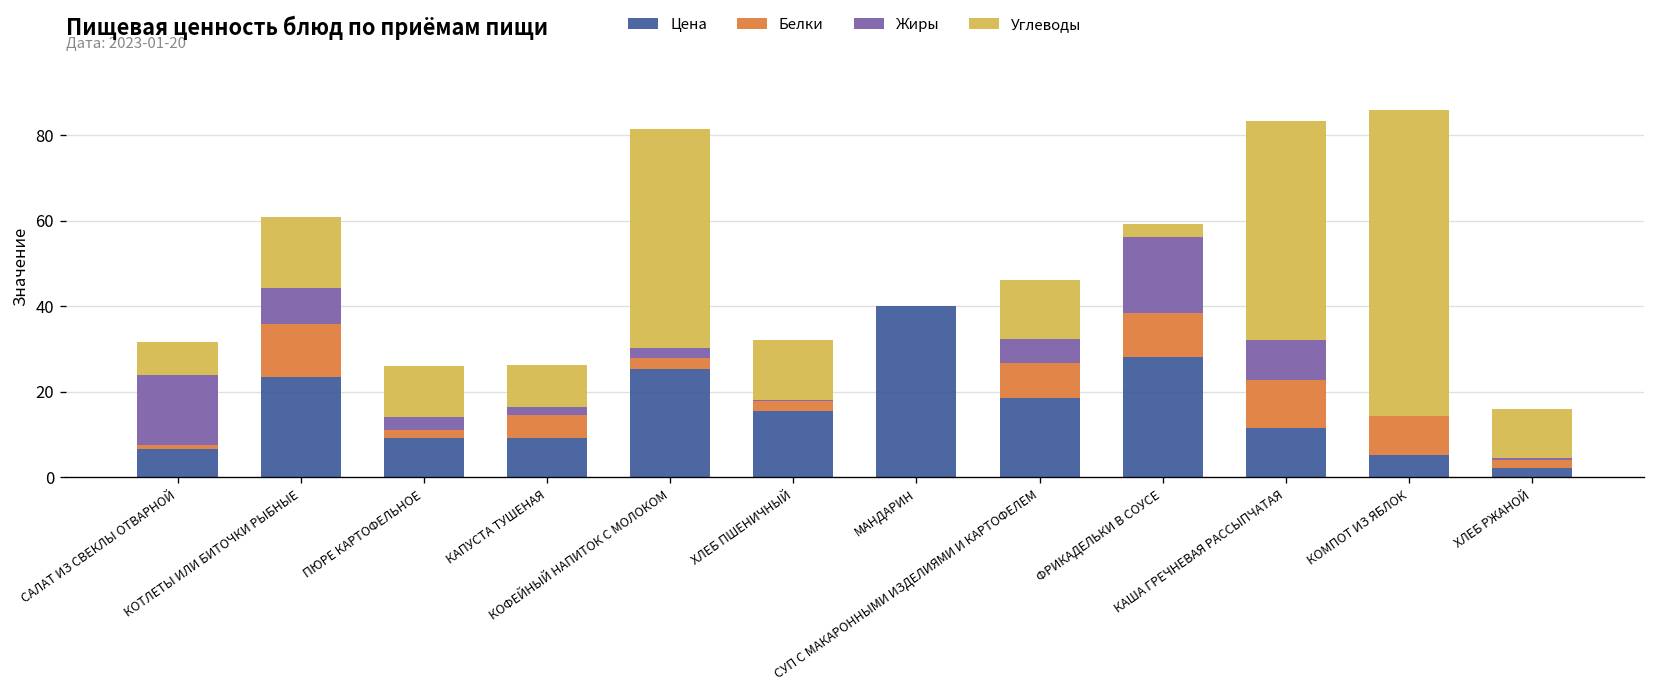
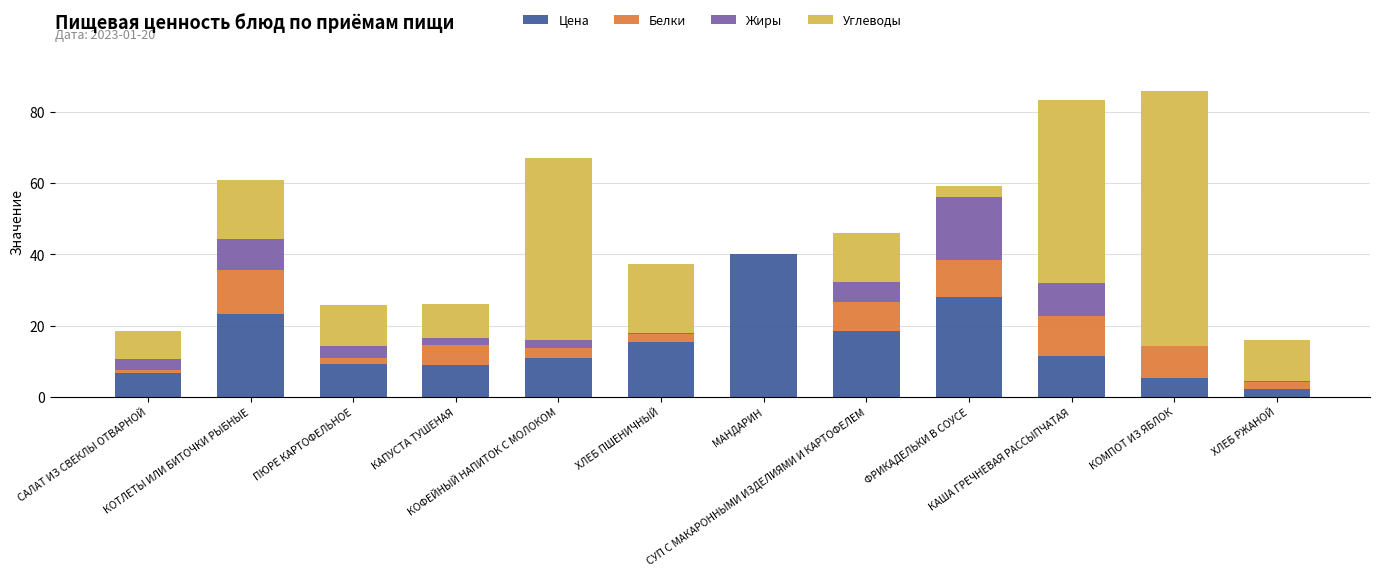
  {
    "Цена": {
      "САЛАТ ИЗ СВЕКЛЫ ОТВАРНОЙ": 7,
      "КОТЛЕТЫ ИЛИ БИТОЧКИ РЫБНЫЕ": 23,
      "ПЮРЕ КАРТОФЕЛЬНОЕ": 9,
      "КАПУСТА ТУШЕНАЯ": 9,
-     "КОФЕЙНЫЙ НАПИТОК С МОЛОКОМ": 25,
+     "КОФЕЙНЫЙ НАПИТОК С МОЛОКОМ": 11,
      "ХЛЕБ ПШЕНИЧНЫЙ": 15,
      "МАНДАРИН": 40,
      "СУП С МАКАРОННЫМИ ИЗДЕЛИЯМИ И КАРТОФЕЛЕМ": 19,
      "ФРИКАДЕЛЬКИ В СОУСЕ": 28,
      "КАША ГРЕЧНЕВАЯ РАССЫПЧАТАЯ": 12,
      "КОМПОТ ИЗ ЯБЛОК": 5,
      "ХЛЕБ РЖАНОЙ": 2
    },
    "Белки": {
      "САЛАТ ИЗ СВЕКЛЫ ОТВАРНОЙ": 1,
      "КОТЛЕТЫ ИЛИ БИТОЧКИ РЫБНЫЕ": 12,
      "ПЮРЕ КАРТОФЕЛЬНОЕ": 2,
      "КАПУСТА ТУШЕНАЯ": 5,
      "КОФЕЙНЫЙ НАПИТОК С МОЛОКОМ": 3,
      "ХЛЕБ ПШЕНИЧНЫЙ": 2,
      "МАНДАРИН": 0,
      "СУП С МАКАРОННЫМИ ИЗДЕЛИЯМИ И КАРТОФЕЛЕМ": 8,
      "ФРИКАДЕЛЬКИ В СОУСЕ": 10,
      "КАША ГРЕЧНЕВАЯ РАССЫПЧАТАЯ": 11,
      "КОМПОТ ИЗ ЯБЛОК": 9,
      "ХЛЕБ РЖАНОЙ": 2
    },
    "Жиры": {
-     "САЛАТ ИЗ СВЕКЛЫ ОТВАРНОЙ": 16,
+     "САЛАТ ИЗ СВЕКЛЫ ОТВАРНОЙ": 3,
      "КОТЛЕТЫ ИЛИ БИТОЧКИ РЫБНЫЕ": 9,
      "ПЮРЕ КАРТОФЕЛЬНОЕ": 3,
      "КАПУСТА ТУШЕНАЯ": 2,
      "КОФЕЙНЫЙ НАПИТОК С МОЛОКОМ": 2,
      "МАНДАРИН": 0,
      "СУП С МАКАРОННЫМИ ИЗДЕЛИЯМИ И КАРТОФЕЛЕМ": 6,
      "ФРИКАДЕЛЬКИ В СОУСЕ": 18,
      "КАША ГРЕЧНЕВАЯ РАССЫПЧАТАЯ": 9
    },
    "Углеводы": {
      "САЛАТ ИЗ СВЕКЛЫ ОТВАРНОЙ": 8,
      "КОТЛЕТЫ ИЛИ БИТОЧКИ РЫБНЫЕ": 17,
      "ПЮРЕ КАРТОФЕЛЬНОЕ": 12,
      "КАПУСТА ТУШЕНАЯ": 10,
      "КОФЕЙНЫЙ НАПИТОК С МОЛОКОМ": 51,
-     "ХЛЕБ ПШЕНИЧНЫЙ": 14,
+     "ХЛЕБ ПШЕНИЧНЫЙ": 19,
      "МАНДАРИН": 0,
      "СУП С МАКАРОННЫМИ ИЗДЕЛИЯМИ И КАРТОФЕЛЕМ": 14,
      "ФРИКАДЕЛЬКИ В СОУСЕ": 3,
      "КАША ГРЕЧНЕВАЯ РАССЫПЧАТАЯ": 51,
      "КОМПОТ ИЗ ЯБЛОК": 72,
      "ХЛЕБ РЖАНОЙ": 12
    }
  }
